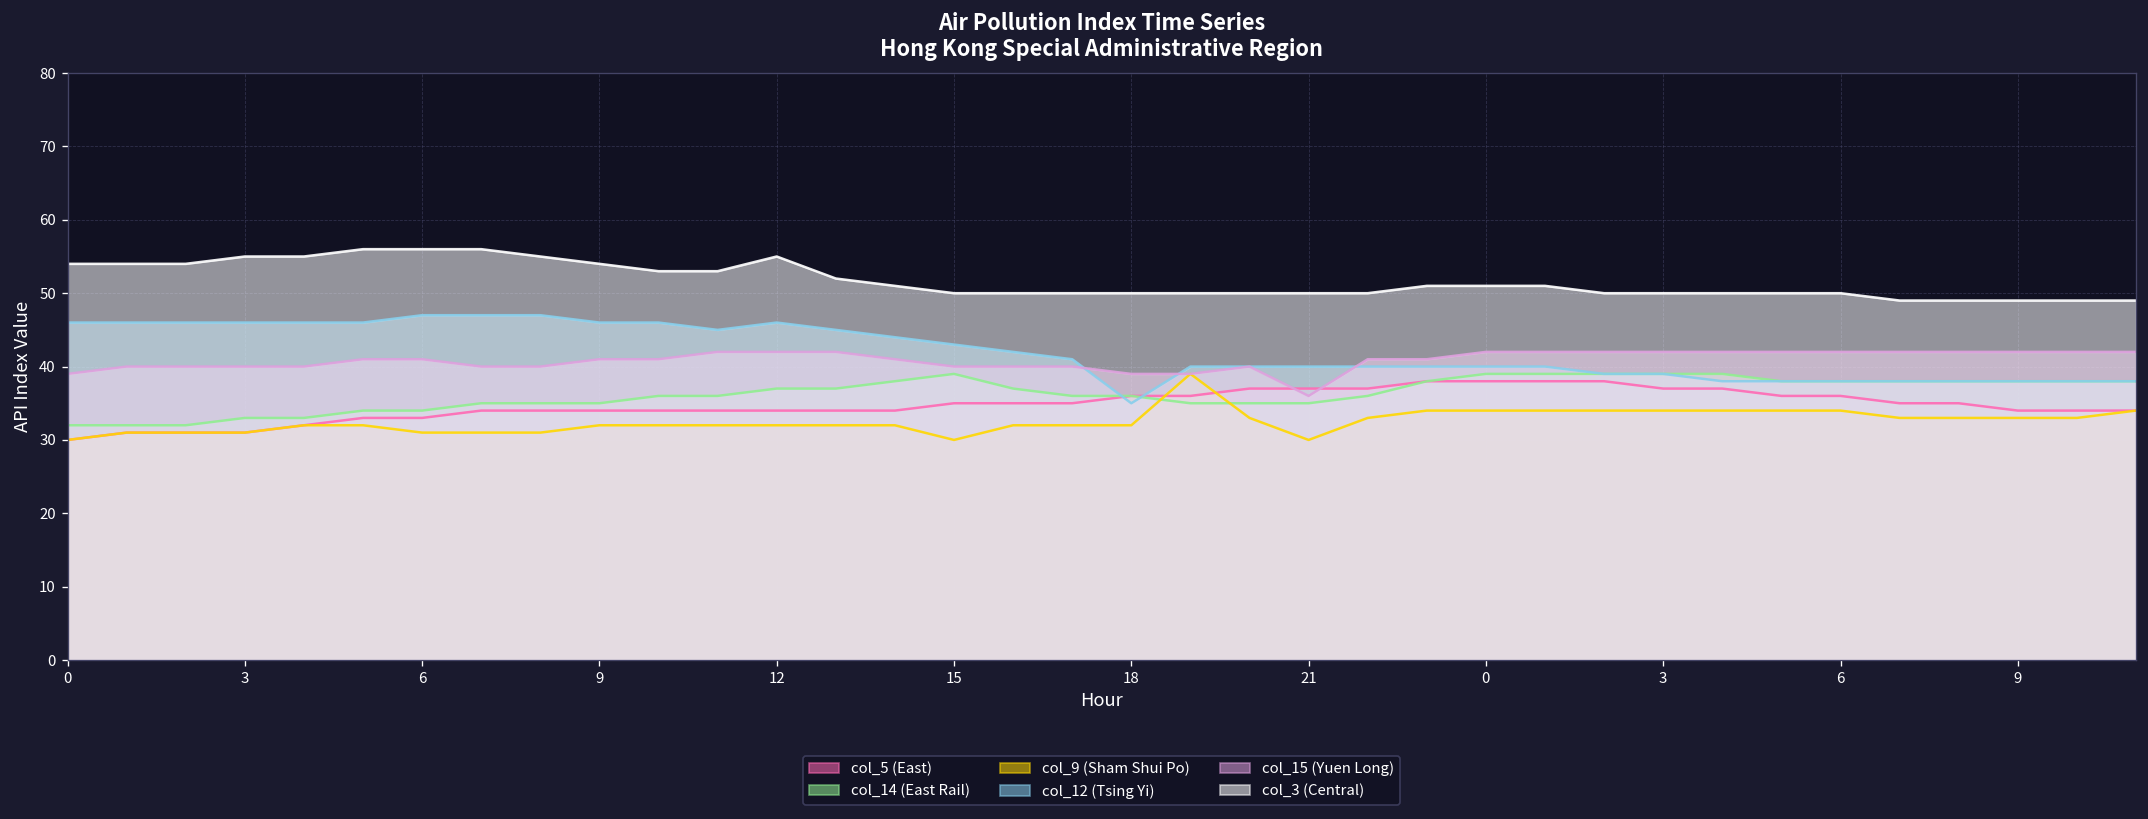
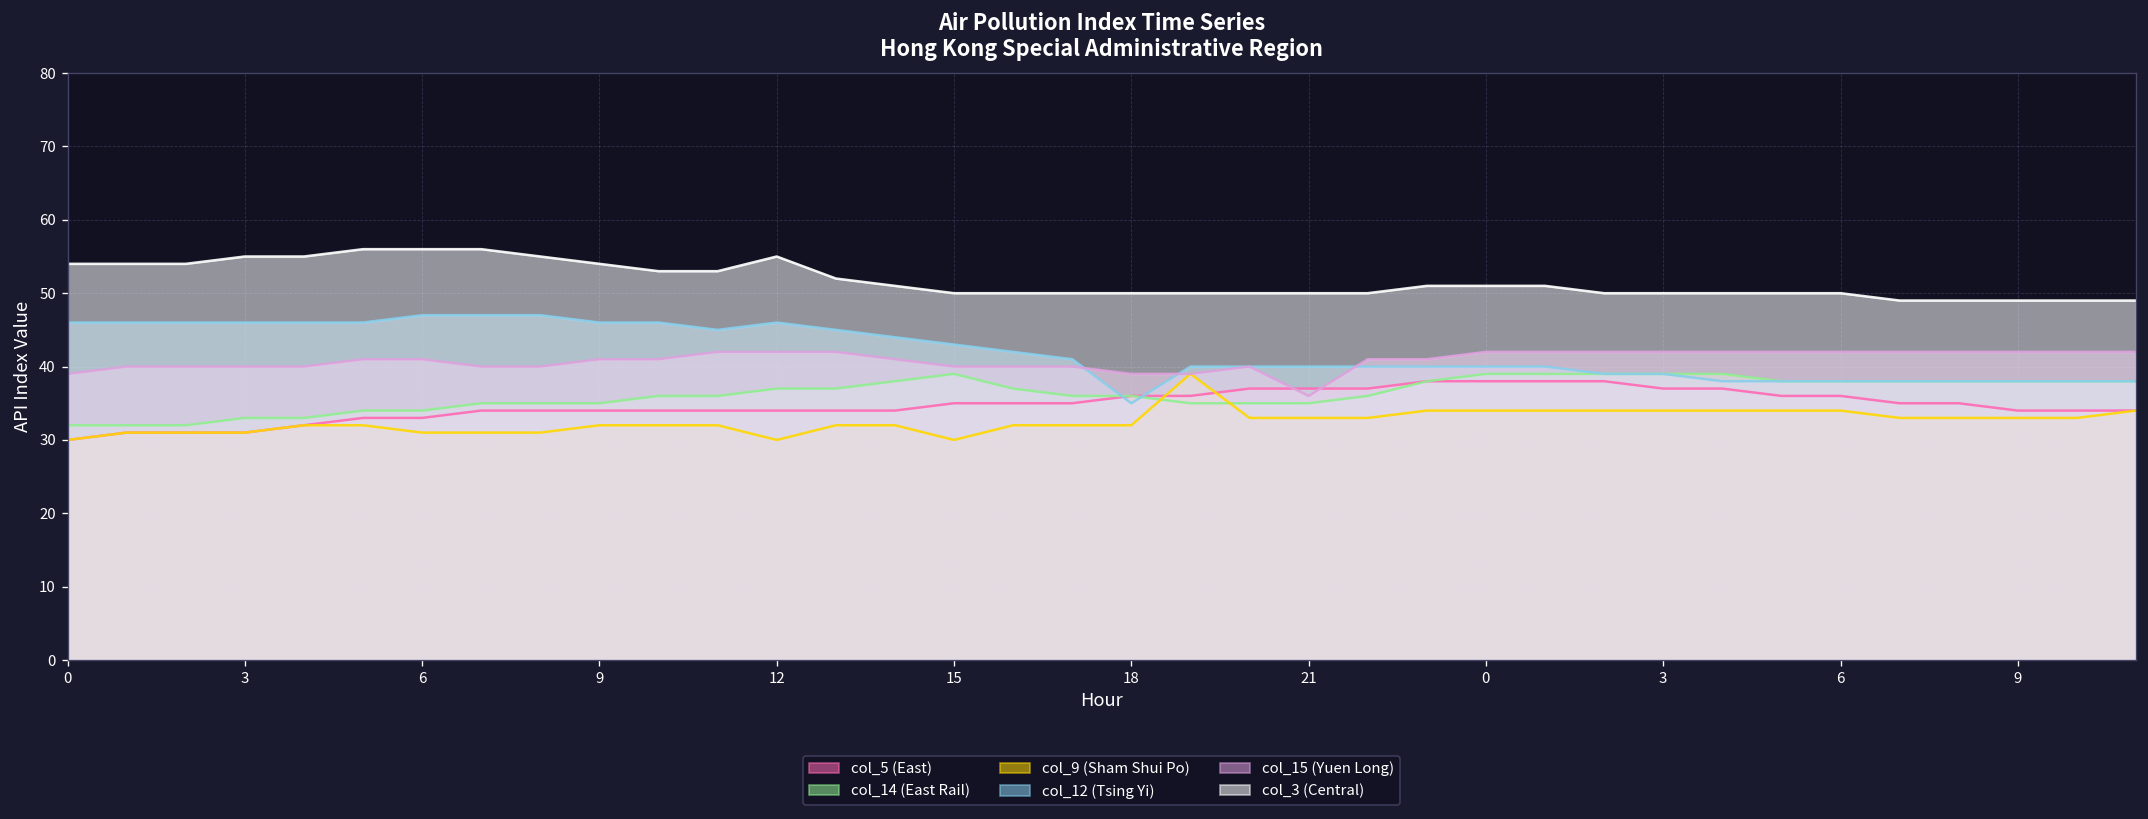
  {
    "col_5 (East)": {
      "12": 34,
      "15": 35,
      "21": 37
    },
    "col_14 (East Rail)": {
      "12": 37,
      "15": 39,
      "21": 35
    },
    "col_9 (Sham Shui Po)": {
-     "12": 32,
+     "12": 30,
      "15": 30,
      "18": 32,
-     "21": 30
+     "21": 33
    },
    "col_12 (Tsing Yi)": {
      "12": 46,
      "15": 43,
      "18": 35,
      "21": 40
    },
    "col_15 (Yuen Long)": {
      "12": 42,
      "15": 40,
      "18": 39,
      "21": 36
    },
    "col_3 (Central)": {
      "12": 55,
      "15": 50,
      "18": 50,
      "21": 50
    }
  }
